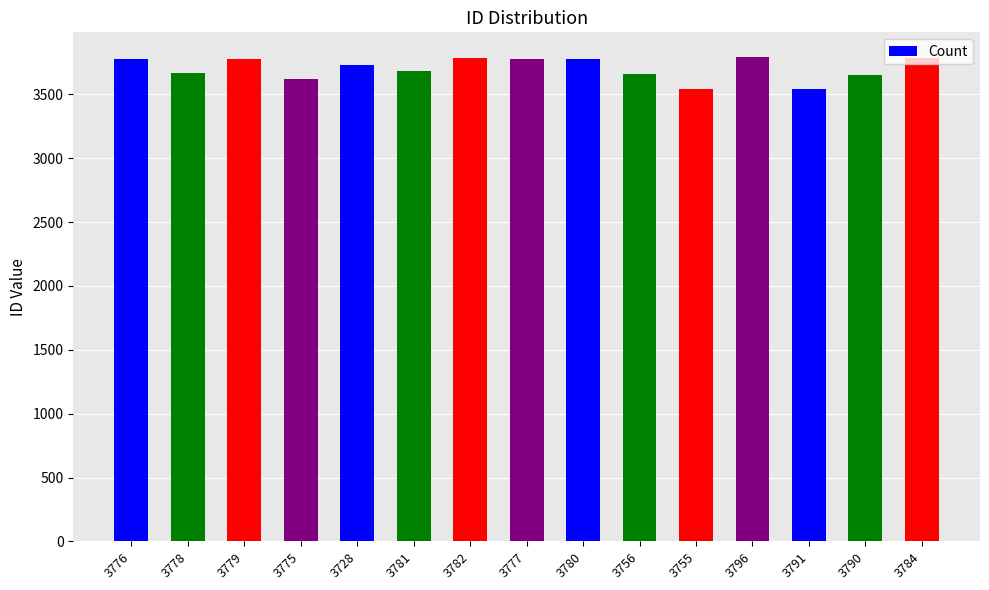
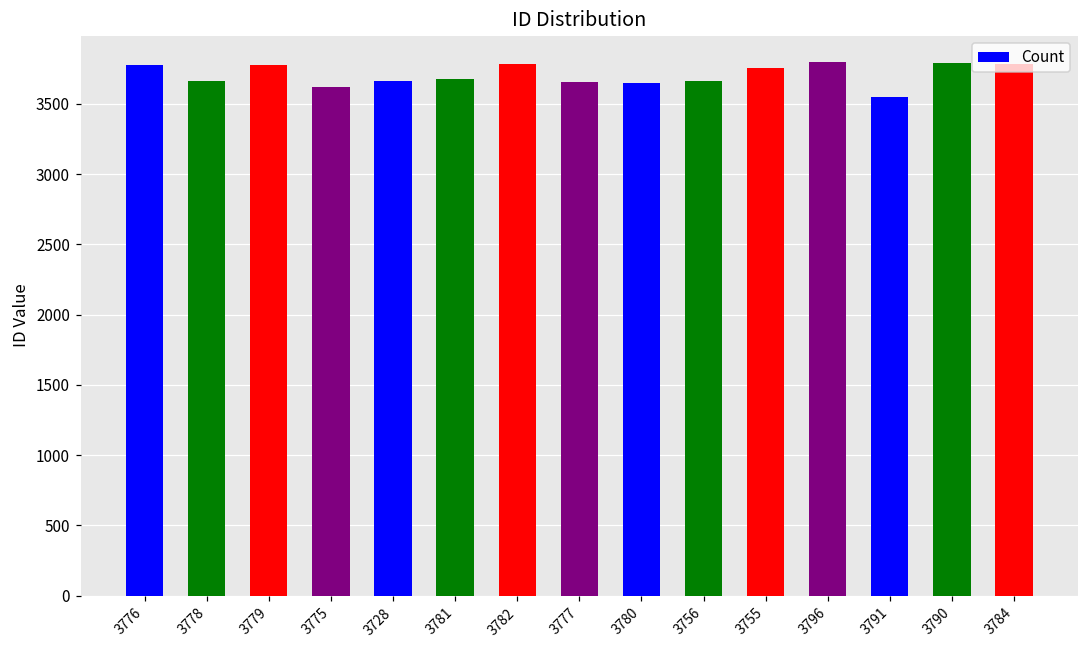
  {
    "3776": 3780,
    "3778": 3660,
    "3779": 3780,
    "3775": 3620,
-   "3728": 3730,
+   "3728": 3660,
    "3781": 3680,
    "3782": 3780,
-   "3777": 3780,
-   "3780": 3780,
+   "3777": 3660,
+   "3780": 3650,
    "3756": 3660,
-   "3755": 3550,
+   "3755": 3760,
    "3796": 3800,
    "3791": 3550,
-   "3790": 3650
+   "3790": 3790
  }
